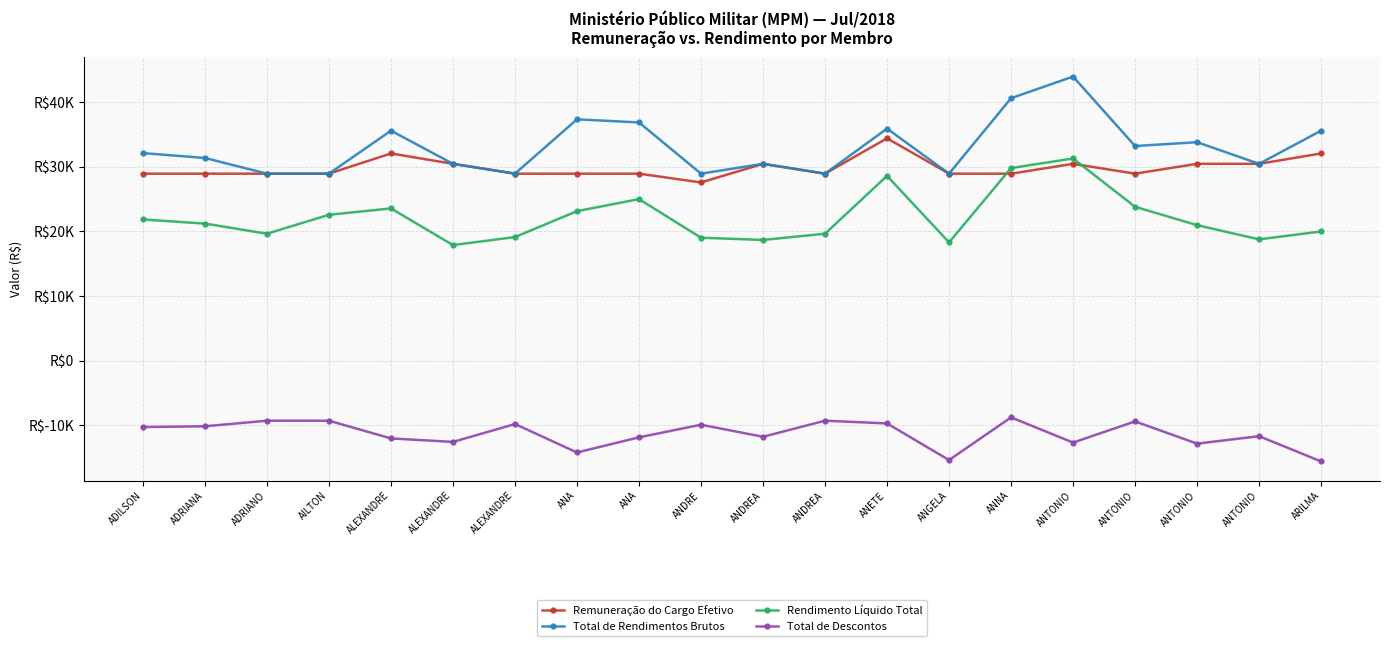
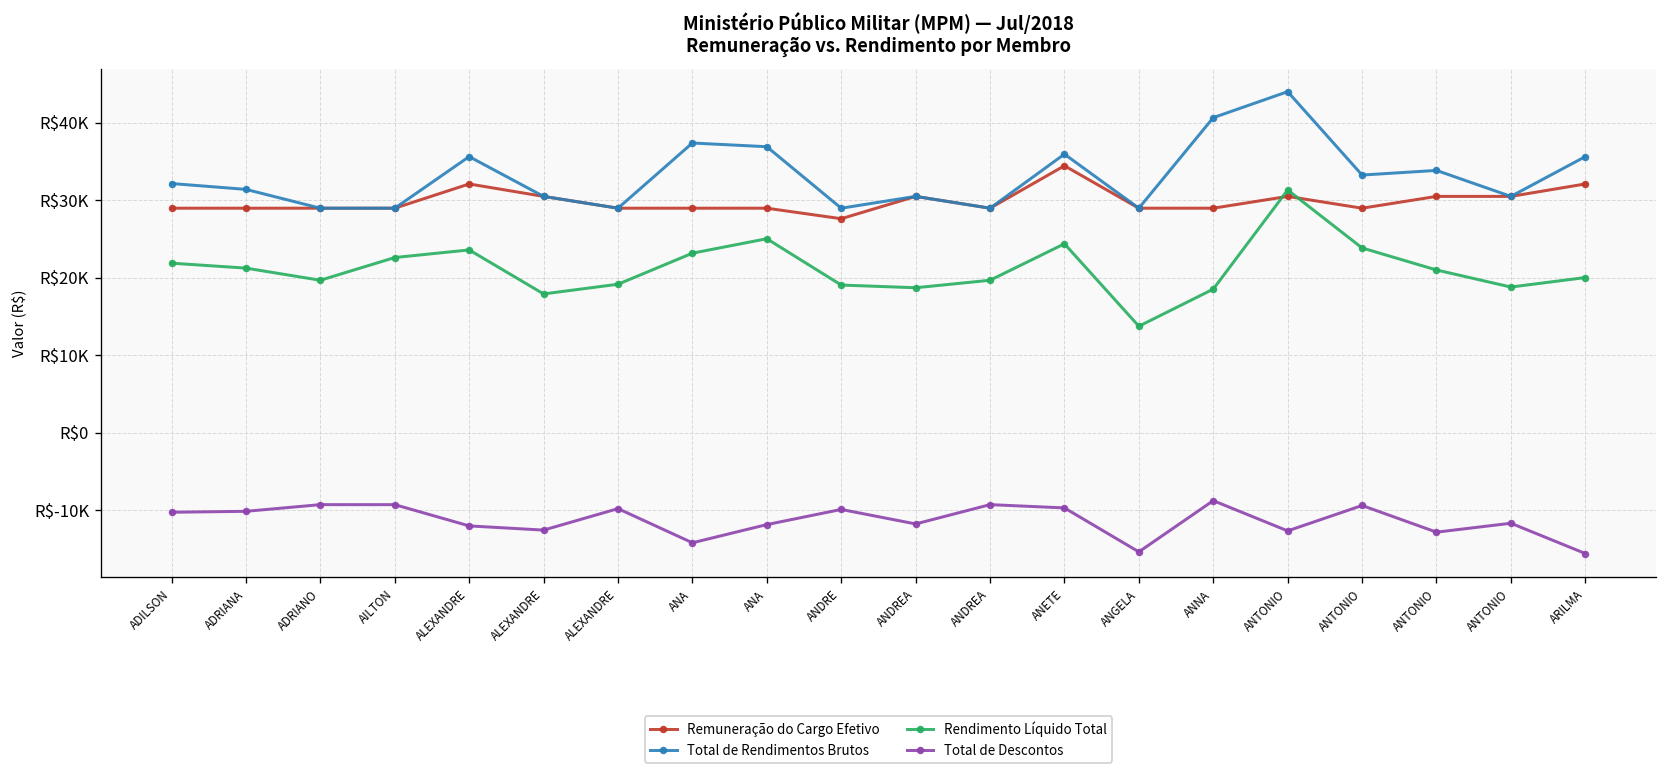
  {
    "Remuneração do Cargo Efetivo": {
      "ADILSON": "R$29000",
      "ADRIANA": "R$29000",
      "ANDRE": "R$28000",
      "ANETE": "R$34000",
      "ANNA": "R$29000",
      "ARILMA": "R$32000"
    },
    "Total de Rendimentos Brutos": {
      "ADILSON": "R$32000",
      "ADRIANA": "R$31000",
      "ANDRE": "R$29000",
      "ANETE": "R$36000",
      "ANNA": "R$41000",
      "ARILMA": "R$36000"
    },
    "Rendimento Líquido Total": {
      "ADILSON": "R$22000",
      "ADRIANA": "R$21000",
      "ADRIANO": "R$20000",
      "AILTON": "R$23000",
      "ANDRE": "R$19000",
-     "ANETE": "R$29000",
-     "ANGELA": "R$18000",
-     "ANNA": "R$30000",
+     "ANETE": "R$24000",
+     "ANGELA": "R$14000",
+     "ANNA": "R$19000",
      "ARILMA": "R$20000"
    },
    "Total de Descontos": {
      "ADILSON": "R$-10000",
      "ADRIANA": "R$-10000",
      "ADRIANO": "R$-9000",
      "AILTON": "R$-9000",
      "ANDRE": "R$-10000",
      "ANETE": "R$-10000",
      "ANGELA": "R$-15000",
      "ANNA": "R$-9000",
      "ARILMA": "R$-16000"
    }
  }
